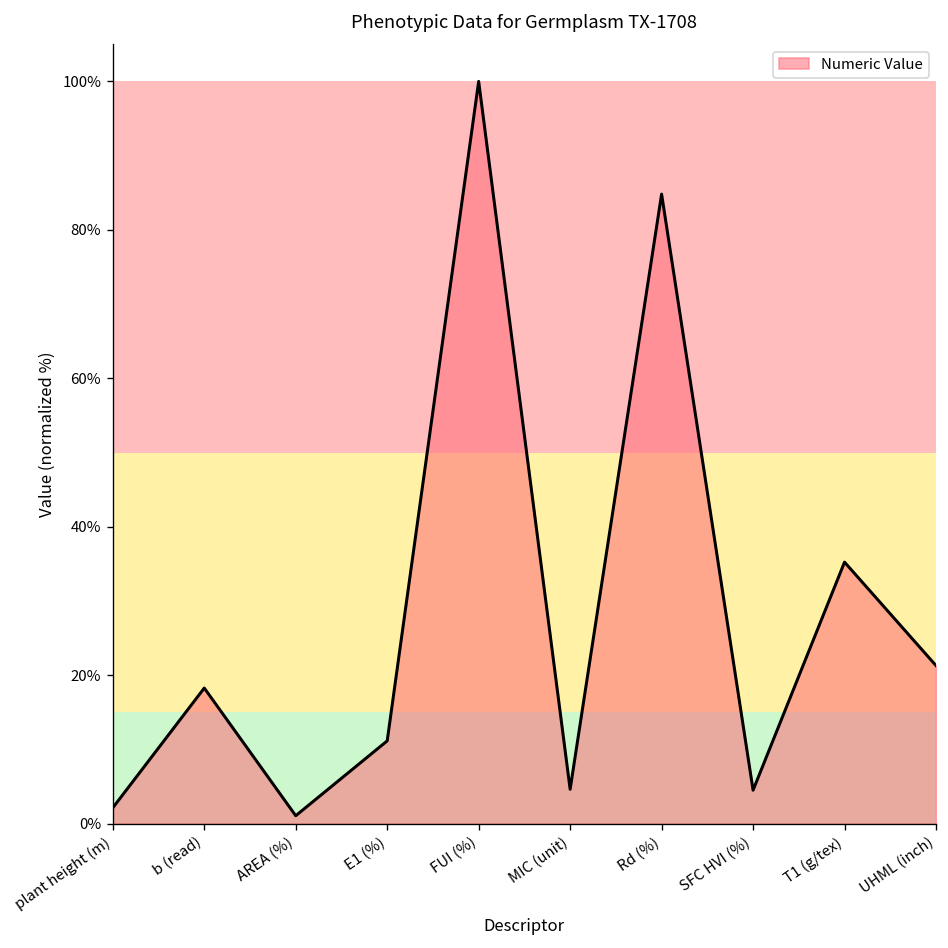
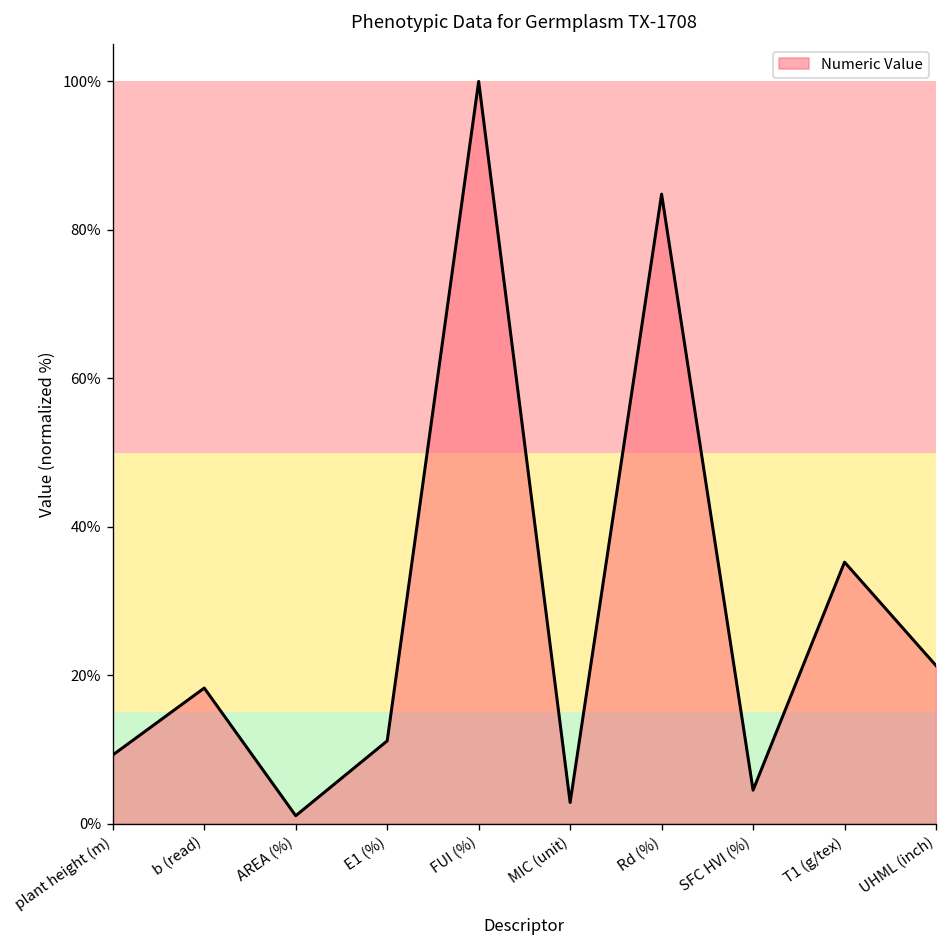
  {
-   "plant height (m)": "2%",
+   "plant height (m)": "9%",
    "b (read)": "18%",
    "AREA (%)": "1%",
    "E1 (%)": "11%",
    "FUI (%)": "100%",
-   "MIC (unit)": "5%",
+   "MIC (unit)": "3%",
    "Rd (%)": "85%",
    "SFC HVI (%)": "5%",
    "T1 (g/tex)": "35%",
    "UHML (inch)": "21%"
  }
